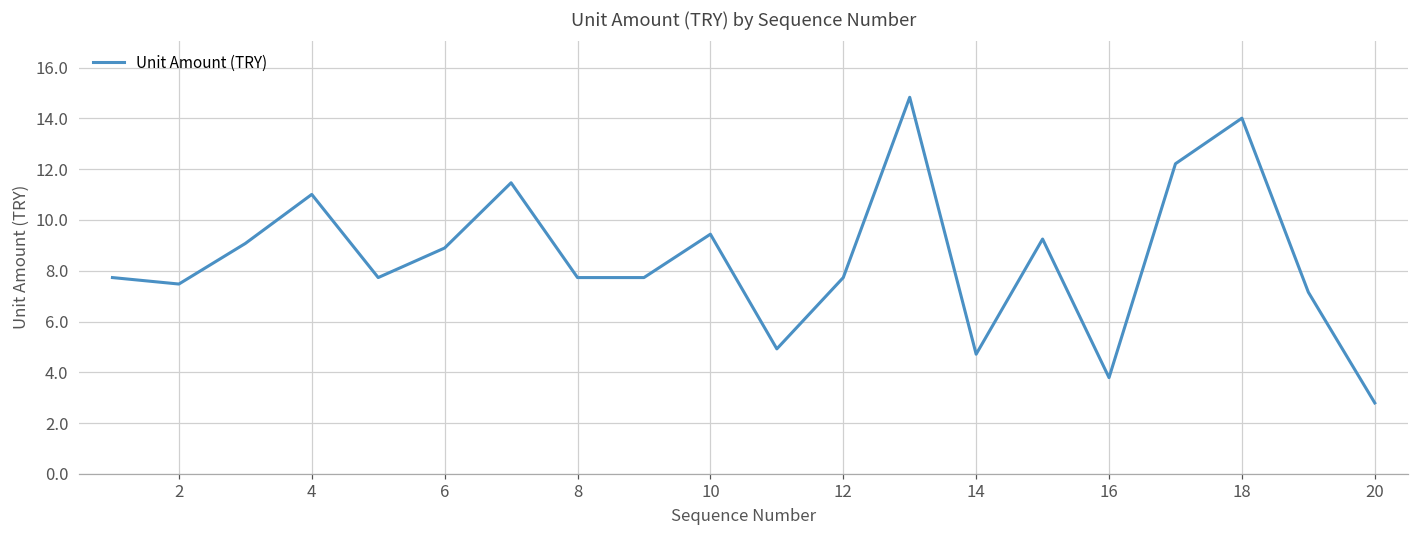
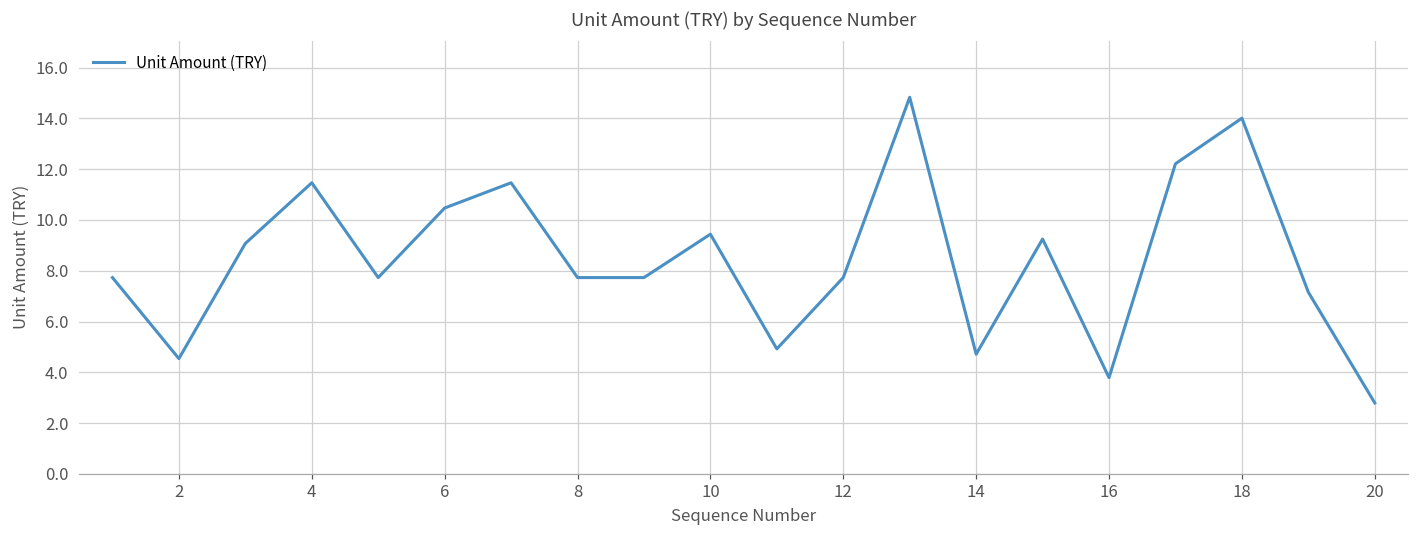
  {
-   "2": 7.5,
-   "4": 11.0,
-   "6": 8.9,
+   "2": 4.5,
+   "4": 11.5,
+   "6": 10.5,
    "8": 7.7,
    "10": 9.4,
    "12": 7.7,
    "14": 4.7,
    "16": 3.8,
    "18": 14.0,
    "20": 2.8
  }
